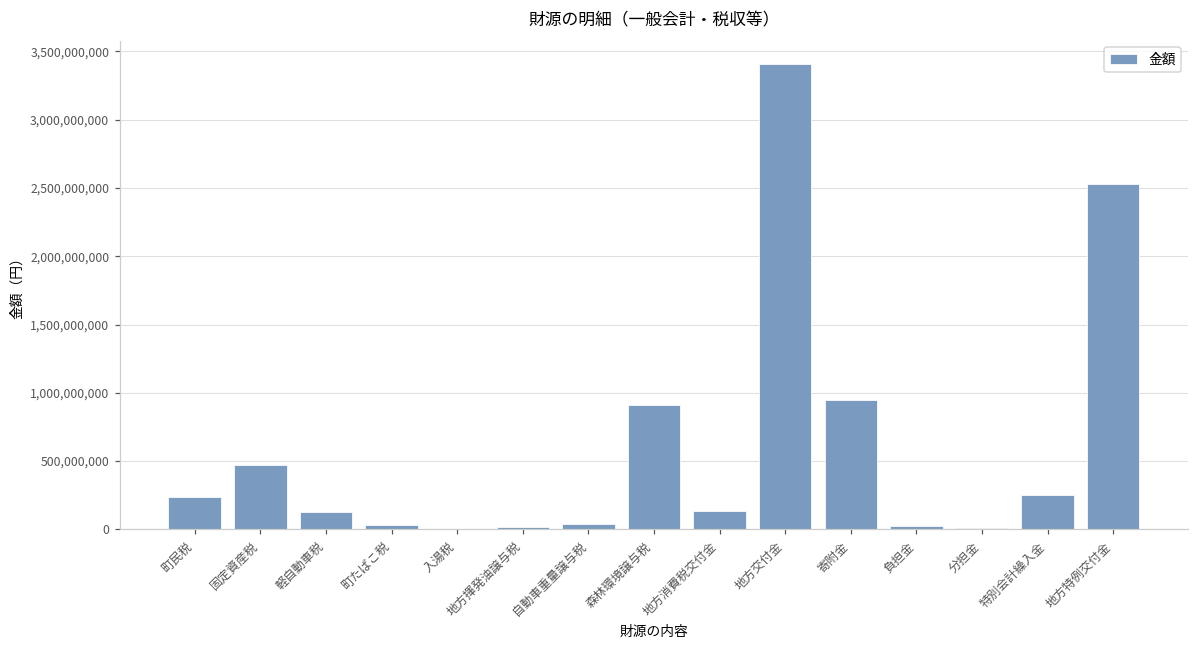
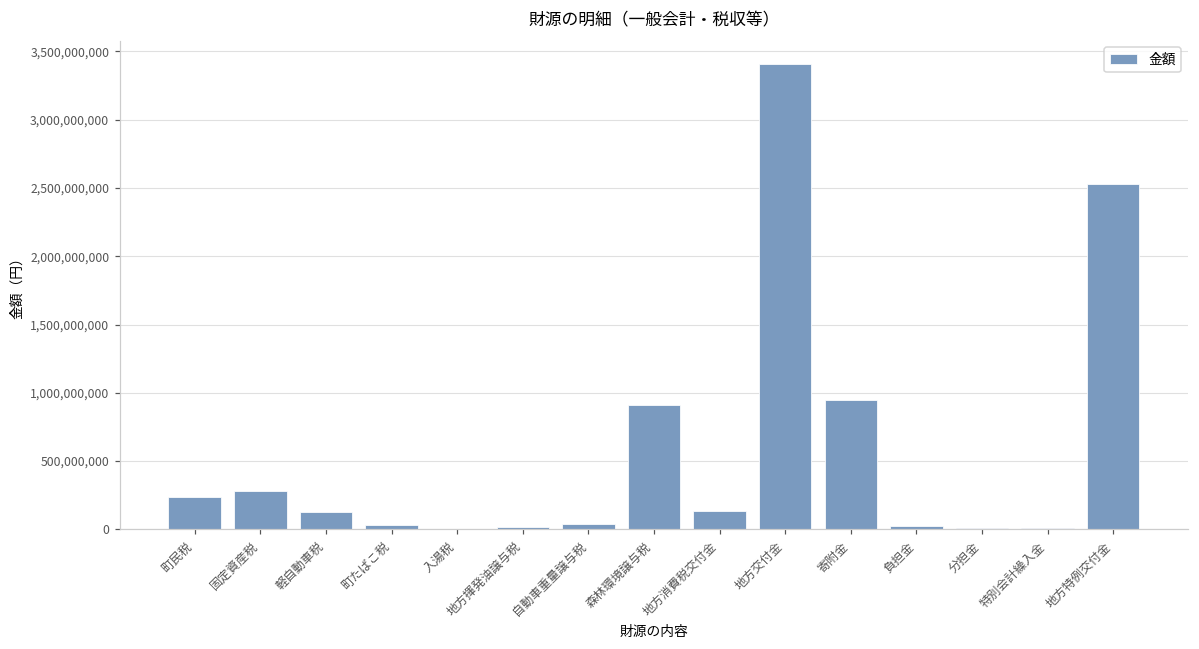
  {
    "町民税": "240,000,000",
-   "固定資産税": "470,000,000",
+   "固定資産税": "280,000,000",
    "軽自動車税": "130,000,000",
    "町たばこ税": "30,000,000",
    "自動車重量譲与税": "40,000,000",
    "森林環境譲与税": "910,000,000",
    "地方消費税交付金": "130,000,000",
    "地方交付金": "3,410,000,000",
    "寄附金": "950,000,000",
    "負担金": "20,000,000",
-   "特別会計繰入金": "250,000,000",
+   "特別会計繰入金": "10,000,000",
    "地方特例交付金": "2,530,000,000"
  }
